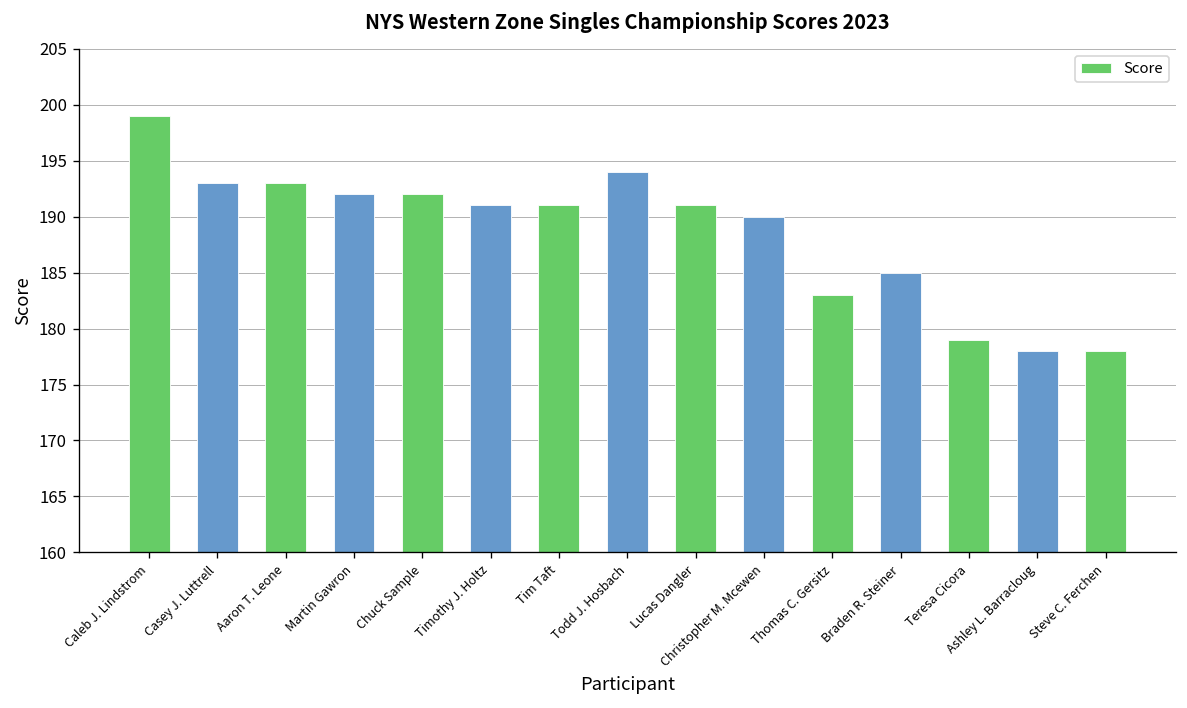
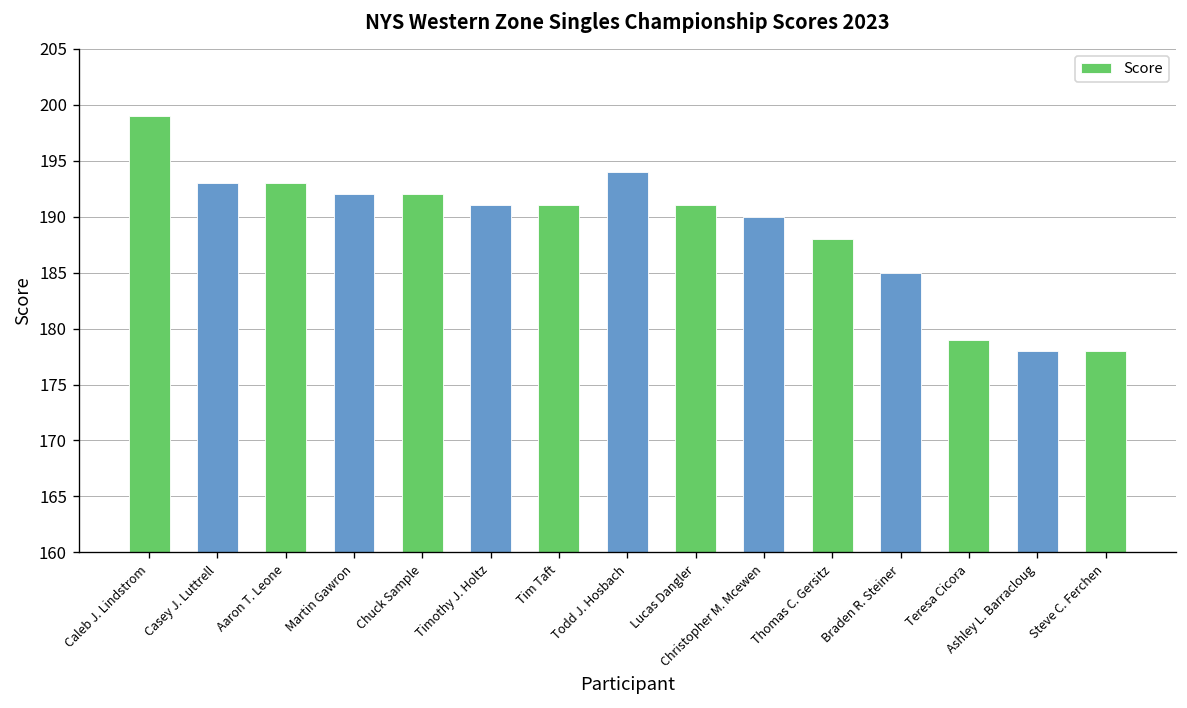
  {
    "Caleb J. Lindstrom": 199,
    "Casey J. Luttrell": 193,
    "Aaron T. Leone": 193,
    "Martin Gawron": 192,
    "Chuck Sample": 192,
    "Timothy J. Holtz": 191,
    "Tim Taft": 191,
    "Todd J. Hosbach": 194,
    "Lucas Dangler": 191,
    "Christopher M. Mcewen": 190,
-   "Thomas C. Gersitz": 183,
+   "Thomas C. Gersitz": 188,
    "Braden R. Steiner": 185,
    "Teresa Cicora": 179,
    "Ashley L. Barracloug": 178,
    "Steve C. Ferchen": 178
  }
